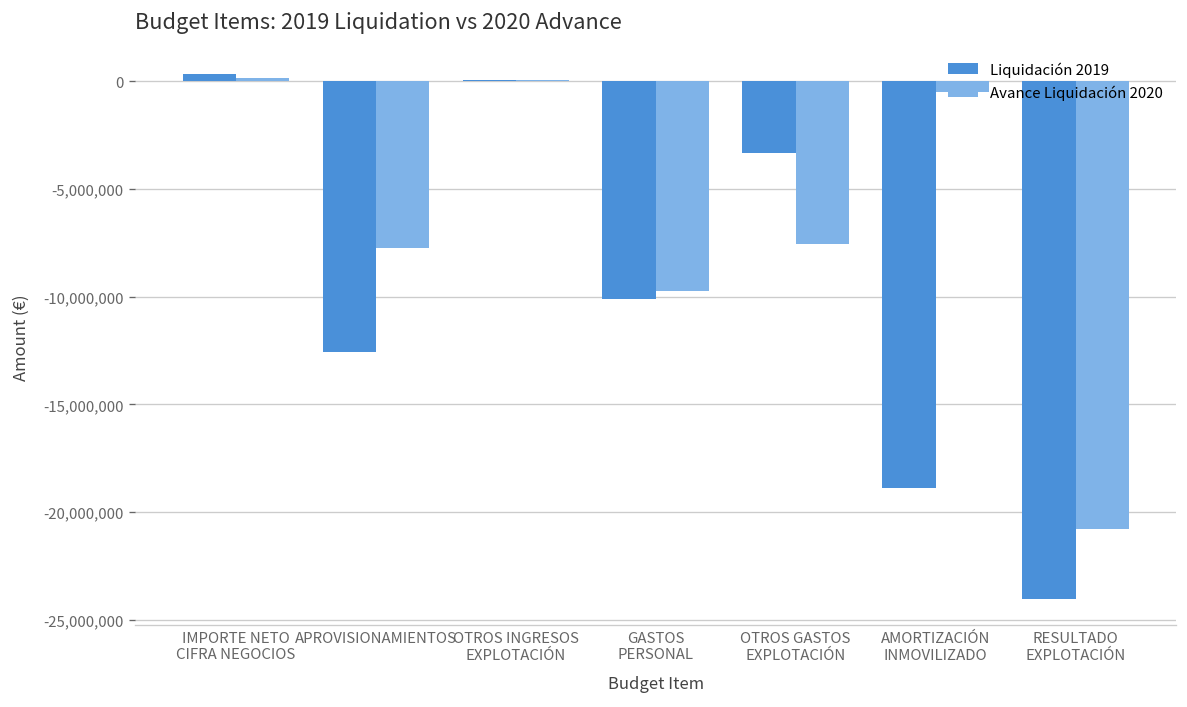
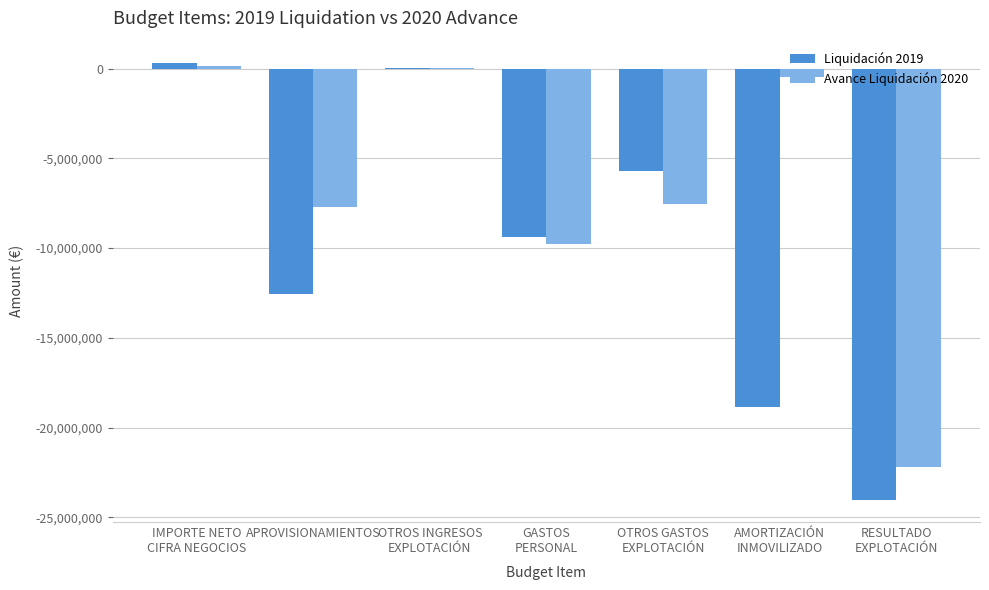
  {
    "Liquidación 2019": {
      "IMPORTE NETO CIFRA NEGOCIOS": "300,000",
      "APROVISIONAMIENTOS": "-12,600,000",
-     "GASTOS PERSONAL": "-10,100,000",
-     "OTROS GASTOS EXPLOTACIÓN": "-3,300,000",
+     "GASTOS PERSONAL": "-9,400,000",
+     "OTROS GASTOS EXPLOTACIÓN": "-5,700,000",
      "AMORTIZACIÓN INMOVILIZADO": "-18,900,000",
      "RESULTADO EXPLOTACIÓN": "-24,000,000"
    },
    "Avance Liquidación 2020": {
      "IMPORTE NETO CIFRA NEGOCIOS": "200,000",
      "APROVISIONAMIENTOS": "-7,700,000",
      "GASTOS PERSONAL": "-9,800,000",
      "OTROS GASTOS EXPLOTACIÓN": "-7,500,000",
      "AMORTIZACIÓN INMOVILIZADO": "-500,000",
-     "RESULTADO EXPLOTACIÓN": "-20,800,000"
+     "RESULTADO EXPLOTACIÓN": "-22,200,000"
    }
  }
